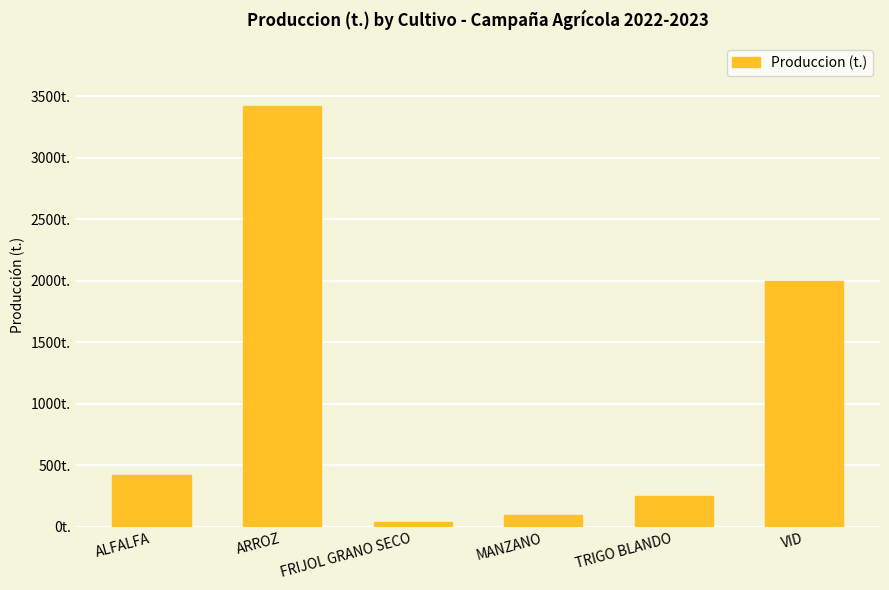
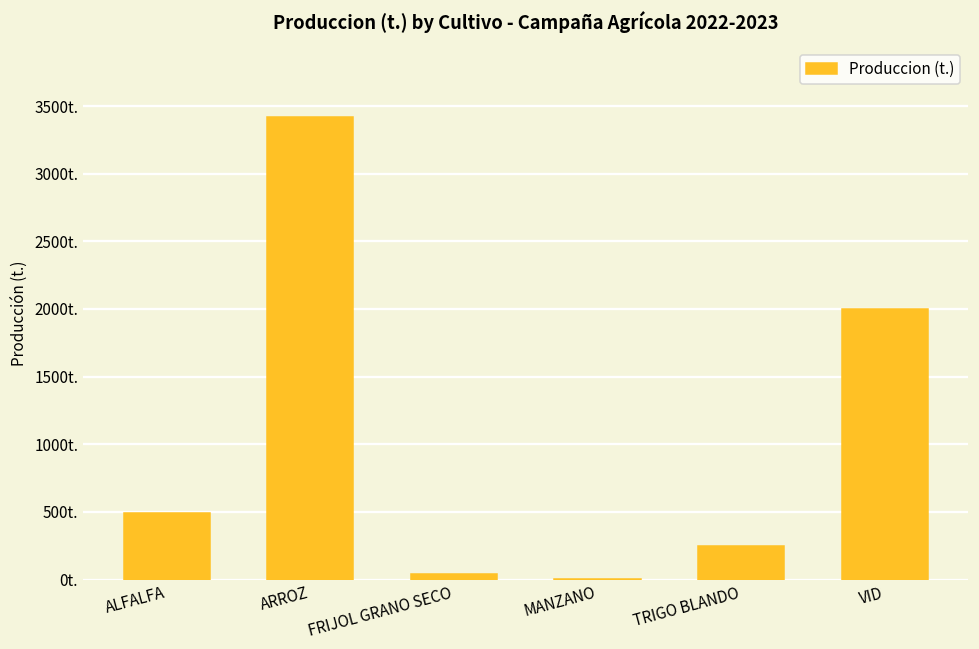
  {
-   "ALFALFA": "420t.",
+   "ALFALFA": "500t.",
    "ARROZ": "3420t.",
    "FRIJOL GRANO SECO": "40t.",
-   "MANZANO": "100t.",
+   "MANZANO": "10t.",
    "TRIGO BLANDO": "250t.",
    "VID": "2000t."
  }
